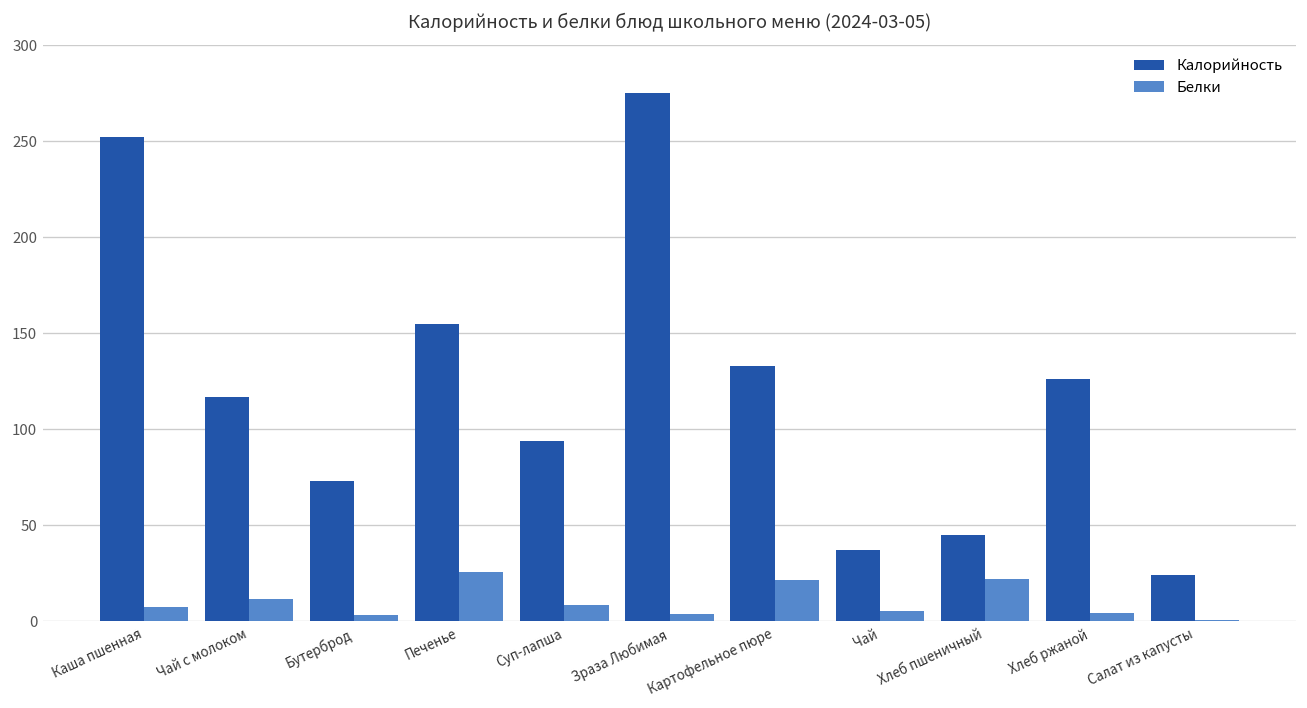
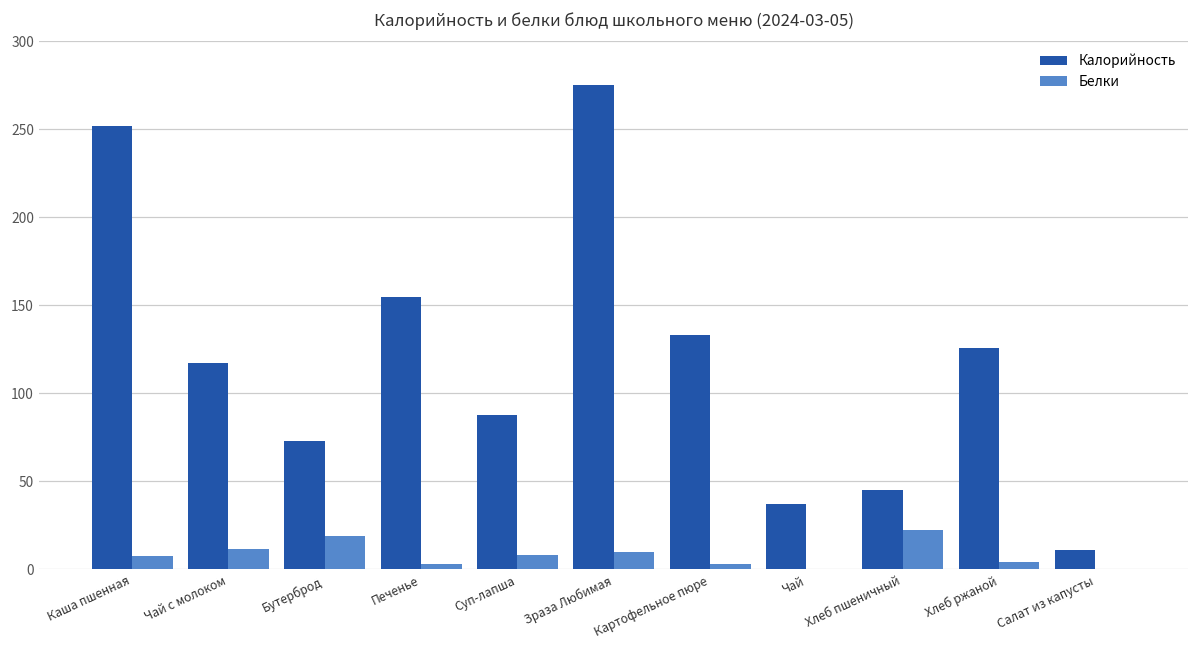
  {
    "Калорийность": {
      "Каша пшенная": 252,
      "Чай с молоком": 117,
      "Бутерброд": 73,
      "Печенье": 155,
-     "Суп-лапша": 94,
+     "Суп-лапша": 88,
      "Зраза Любимая": 275,
      "Картофельное пюре": 133,
      "Чай": 37,
      "Хлеб пшеничный": 45,
      "Хлеб ржаной": 126,
-     "Салат из капусты": 24
+     "Салат из капусты": 11
    },
    "Белки": {
      "Каша пшенная": 8,
      "Чай с молоком": 12,
-     "Бутерброд": 3,
-     "Печенье": 26,
+     "Бутерброд": 19,
+     "Печенье": 3,
      "Суп-лапша": 8,
-     "Зраза Любимая": 4,
-     "Картофельное пюре": 21,
-     "Чай": 5,
+     "Зраза Любимая": 10,
+     "Картофельное пюре": 3,
+     "Чай": 0,
      "Хлеб пшеничный": 22,
      "Хлеб ржаной": 4
    }
  }
